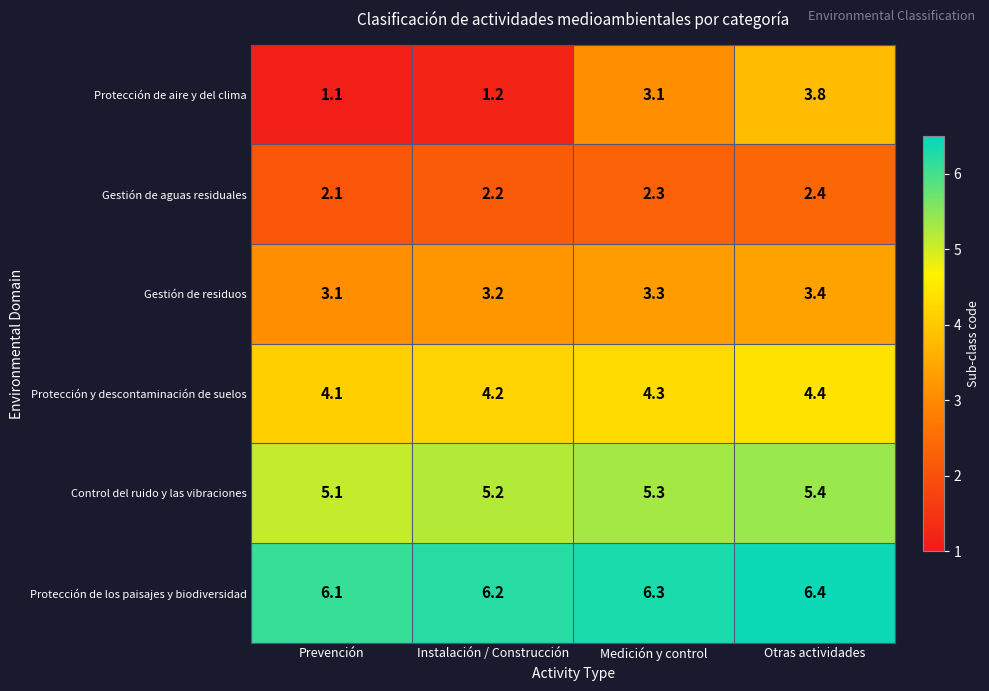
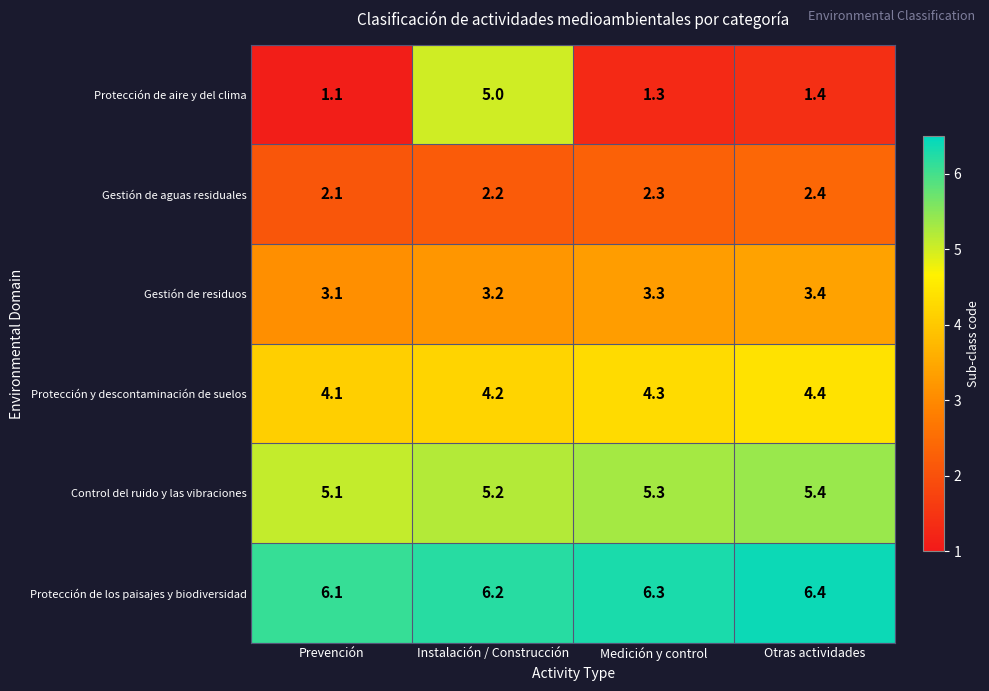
  {
    "Protección de aire y del clima": {
      "Prevención": 1.1,
-     "Instalación / Construcción": 1.2,
-     "Medición y control": 3.1,
-     "Otras actividades": 3.8
+     "Instalación / Construcción": 5.0,
+     "Medición y control": 1.3,
+     "Otras actividades": 1.4
    },
    "Gestión de aguas residuales": {
      "Prevención": 2.1,
      "Instalación / Construcción": 2.2,
      "Medición y control": 2.3,
      "Otras actividades": 2.4
    },
    "Gestión de residuos": {
      "Prevención": 3.1,
      "Instalación / Construcción": 3.2,
      "Medición y control": 3.3,
      "Otras actividades": 3.4
    },
    "Protección y descontaminación de suelos": {
      "Prevención": 4.1,
      "Instalación / Construcción": 4.2,
      "Medición y control": 4.3,
      "Otras actividades": 4.4
    },
    "Control del ruido y las vibraciones": {
      "Prevención": 5.1,
      "Instalación / Construcción": 5.2,
      "Medición y control": 5.3,
      "Otras actividades": 5.4
    },
    "Protección de los paisajes y biodiversidad": {
      "Prevención": 6.1,
      "Instalación / Construcción": 6.2,
      "Medición y control": 6.3,
      "Otras actividades": 6.4
    }
  }
